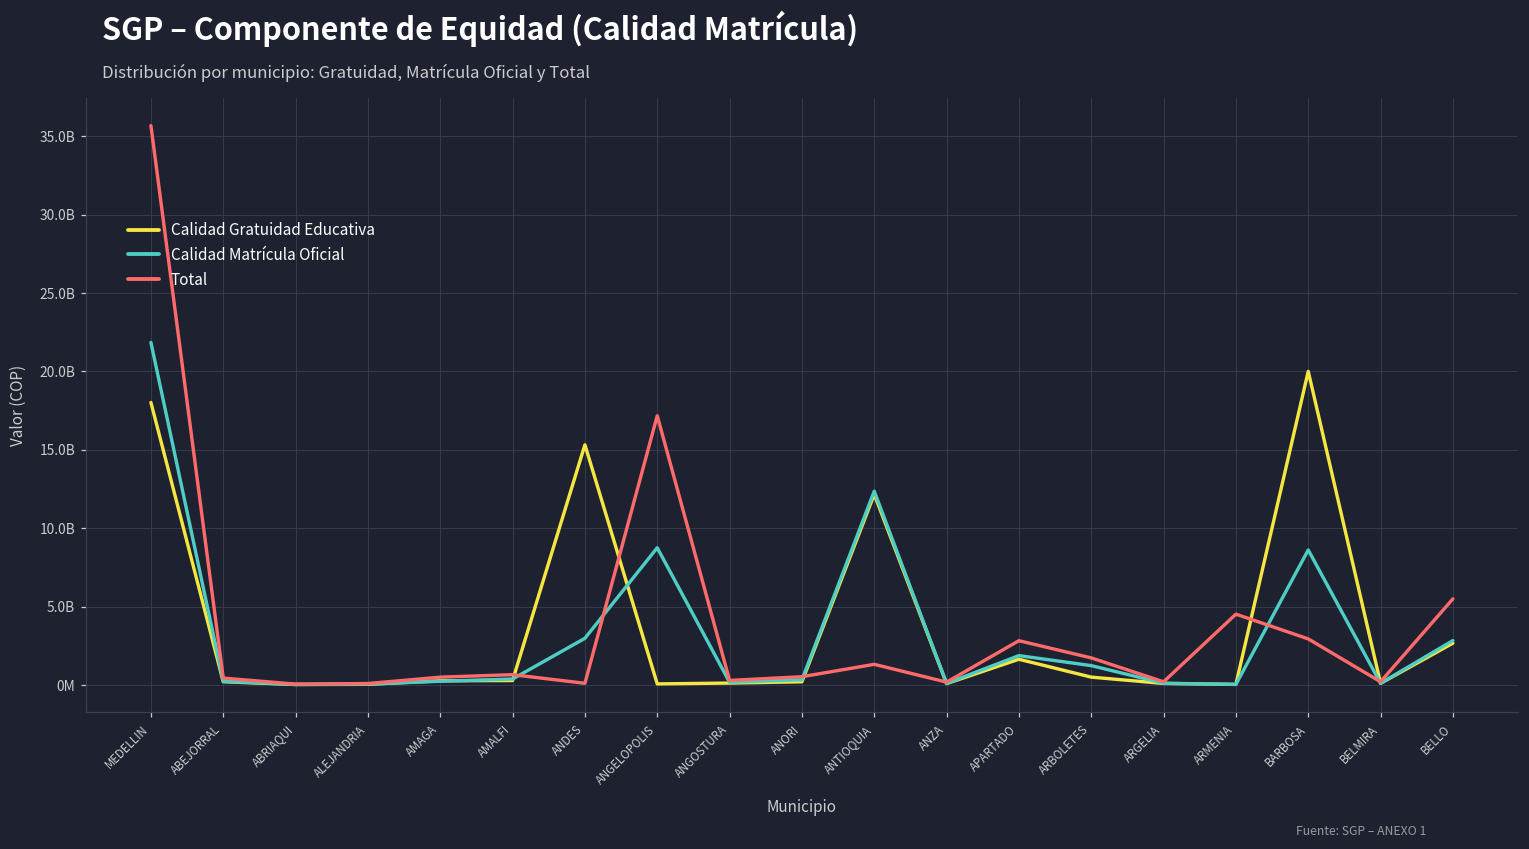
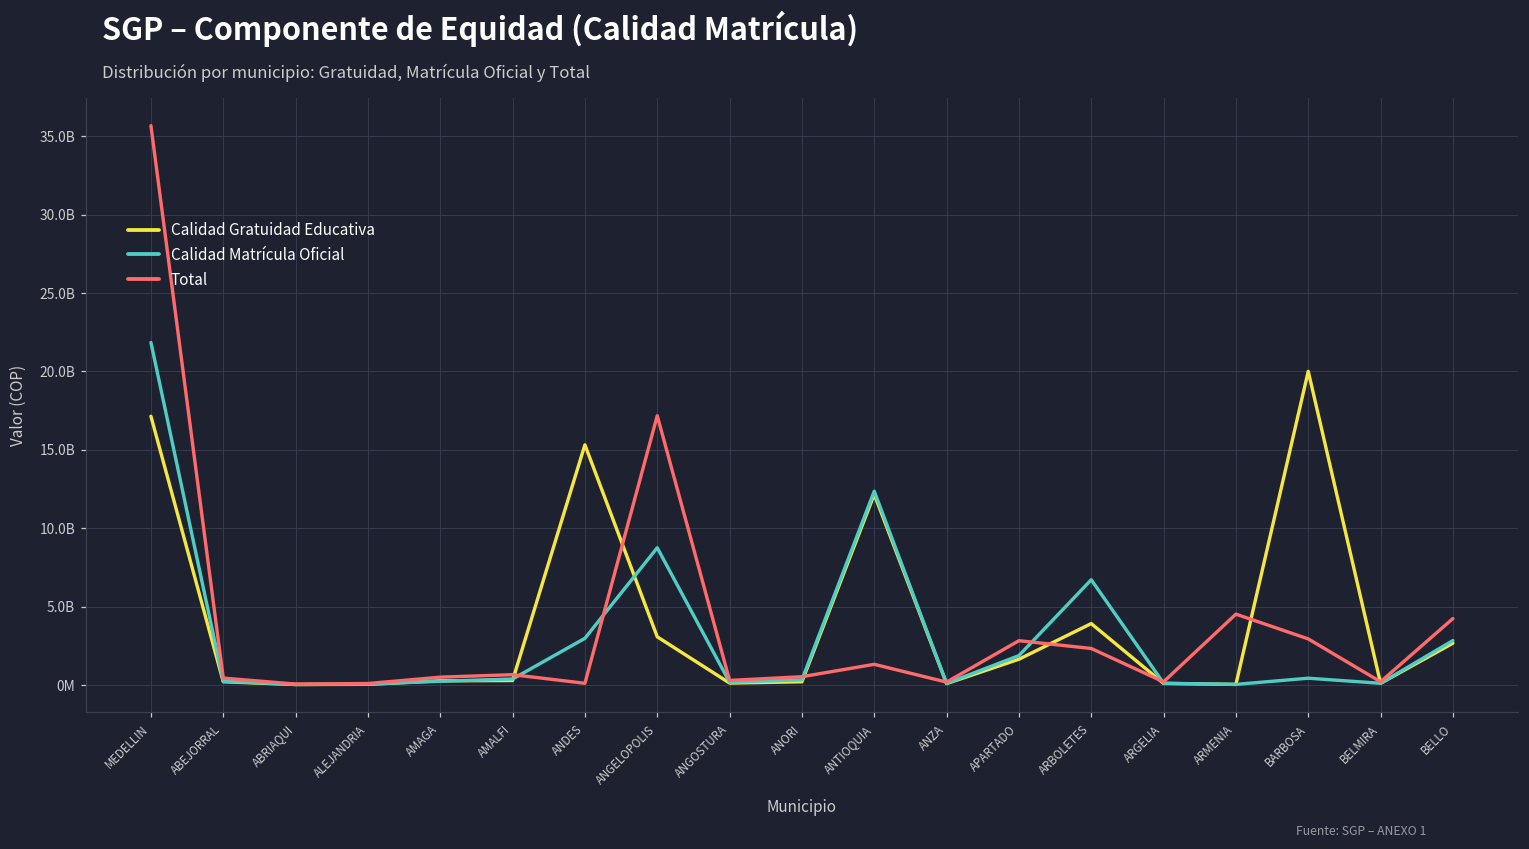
  {
    "Calidad Gratuidad Educativa": {
-     "MEDELLIN": 18000000000,
+     "MEDELLIN": 17100000000,
      "ANDES": 15300000000,
-     "ANGELOPOLIS": 100000000,
+     "ANGELOPOLIS": 3100000000,
      "ANTIOQUIA": 12200000000,
      "APARTADO": 1600000000,
-     "ARBOLETES": 500000000,
+     "ARBOLETES": 3900000000,
      "BARBOSA": 20000000000
    },
    "Calidad Matrícula Oficial": {
      "MEDELLIN": 21800000000,
      "ANDES": 3000000000,
      "ANGELOPOLIS": 8700000000,
      "ANTIOQUIA": 12400000000,
      "APARTADO": 1900000000,
-     "ARBOLETES": 1200000000,
-     "BARBOSA": 8600000000
+     "ARBOLETES": 6700000000,
+     "BARBOSA": 400000000
    },
    "Total": {
      "MEDELLIN": 35700000000,
      "ABEJORRAL": 400000000,
      "AMAGA": 500000000,
      "AMALFI": 700000000,
      "ANDES": 100000000,
      "ANGELOPOLIS": 17200000000,
      "ANORI": 500000000,
      "ANTIOQUIA": 1300000000,
      "APARTADO": 2800000000,
-     "ARBOLETES": 1700000000,
+     "ARBOLETES": 2300000000,
      "ARMENIA": 4500000000,
      "BARBOSA": 2900000000,
-     "BELLO": 5500000000
+     "BELLO": 4200000000
    }
  }
